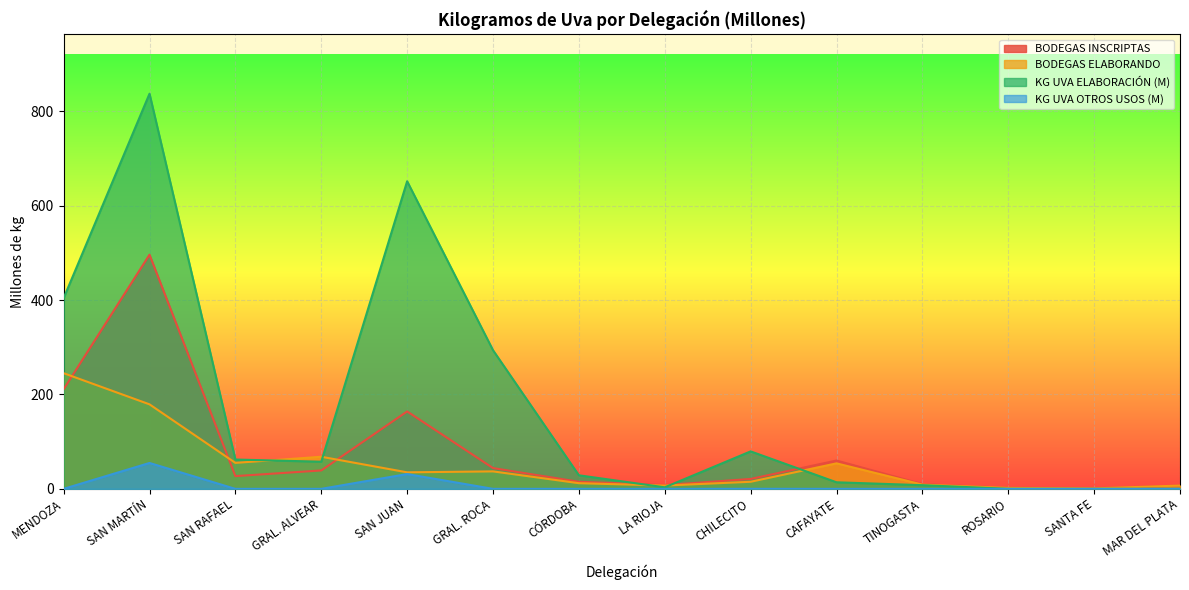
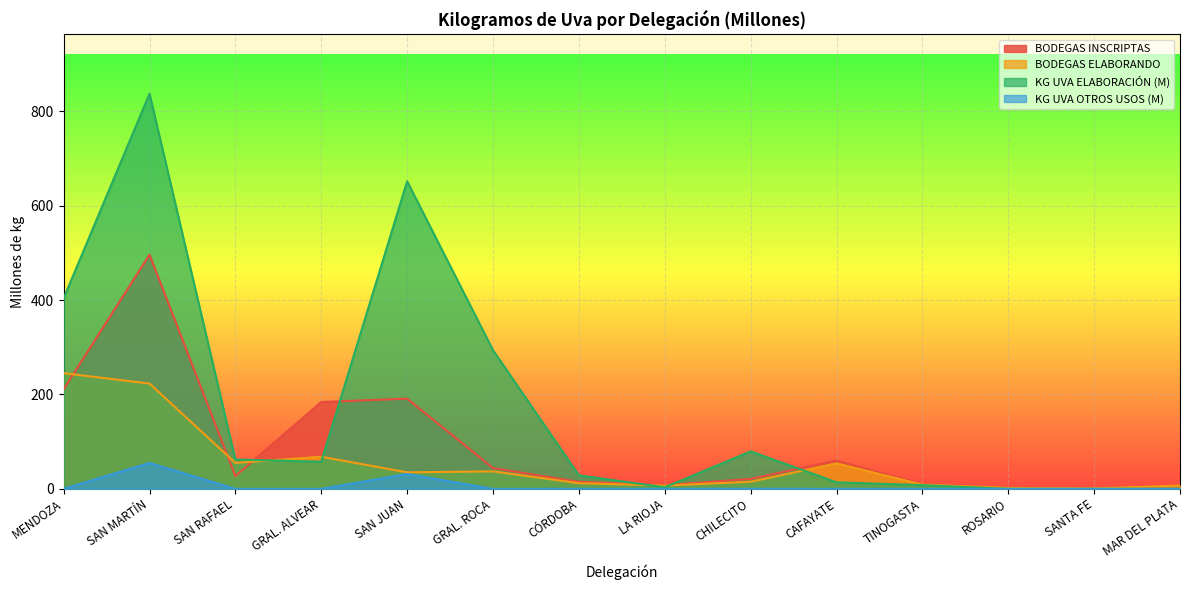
  {
    "BODEGAS INSCRIPTAS": {
      "MENDOZA": 210,
      "SAN MARTÍN": 500,
      "SAN RAFAEL": 30,
-     "GRAL. ALVEAR": 40,
-     "SAN JUAN": 160,
+     "GRAL. ALVEAR": 180,
+     "SAN JUAN": 190,
      "GRAL. ROCA": 40,
      "CHILECITO": 20,
      "CAFAYATE": 60
    },
    "BODEGAS ELABORANDO": {
      "MENDOZA": 250,
-     "SAN MARTÍN": 180,
+     "SAN MARTÍN": 220,
      "SAN RAFAEL": 60,
      "GRAL. ALVEAR": 70,
      "GRAL. ROCA": 40,
      "CHILECITO": 20,
      "CAFAYATE": 50
    },
    "KG UVA ELABORACIÓN (M)": {
      "MENDOZA": 400,
      "SAN MARTÍN": 840,
      "SAN RAFAEL": 60,
      "GRAL. ALVEAR": 60,
      "SAN JUAN": 650,
      "GRAL. ROCA": 290,
      "CÓRDOBA": 30,
      "CHILECITO": 80,
      "CAFAYATE": 10
    },
    "KG UVA OTROS USOS (M)": {
      "MENDOZA": 0,
      "SAN MARTÍN": 50,
      "SAN RAFAEL": 0,
      "GRAL. ALVEAR": 0,
      "GRAL. ROCA": 0,
      "CÓRDOBA": 0,
      "CHILECITO": 0,
      "CAFAYATE": 0,
      "TINOGASTA": 0
    }
  }
